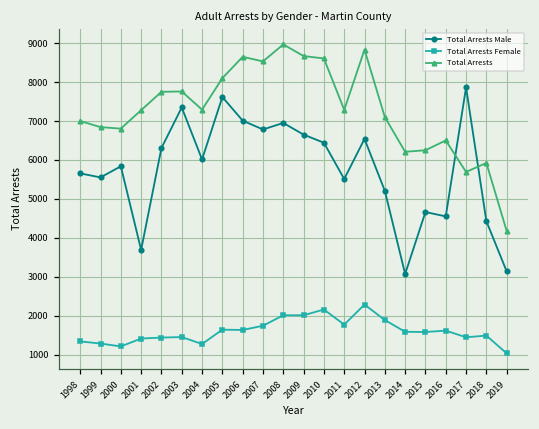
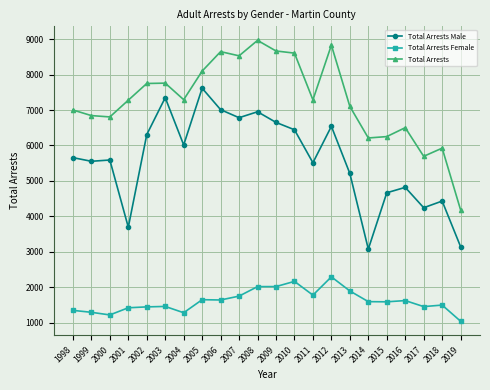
  {
    "Total Arrests Male": {
      "1998": 5700,
      "1999": 5600,
-     "2000": 5800,
+     "2000": 5600,
      "2001": 3700,
      "2002": 6300,
      "2003": 7300,
      "2004": 6000,
      "2005": 7600,
      "2006": 7000,
      "2007": 6800,
      "2008": 7000,
      "2009": 6700,
      "2010": 6400,
      "2011": 5500,
      "2012": 6500,
      "2013": 5200,
      "2014": 3100,
      "2015": 4700,
-     "2016": 4600,
-     "2017": 7900,
+     "2016": 4800,
+     "2017": 4200,
      "2018": 4400,
      "2019": 3100
    },
    "Total Arrests Female": {
      "1998": 1300,
      "1999": 1300,
      "2000": 1200,
      "2001": 1400,
      "2002": 1400,
      "2003": 1500,
      "2004": 1300,
      "2005": 1600,
      "2006": 1600,
      "2007": 1700,
      "2008": 2000,
      "2009": 2000,
      "2010": 2200,
      "2011": 1800,
      "2012": 2300,
      "2013": 1900,
      "2014": 1600,
      "2015": 1600,
      "2016": 1600,
      "2017": 1500,
      "2018": 1500,
      "2019": 1000
    },
    "Total Arrests": {
      "1998": 7000,
      "1999": 6800,
      "2000": 6800,
      "2001": 7300,
      "2002": 7700,
      "2003": 7800,
      "2004": 7300,
      "2005": 8100,
      "2006": 8600,
      "2007": 8500,
      "2008": 9000,
      "2009": 8700,
      "2010": 8600,
      "2011": 7300,
      "2012": 8800,
      "2013": 7100,
      "2014": 6200,
      "2015": 6300,
      "2016": 6500,
      "2017": 5700,
      "2018": 5900,
      "2019": 4200
    }
  }
